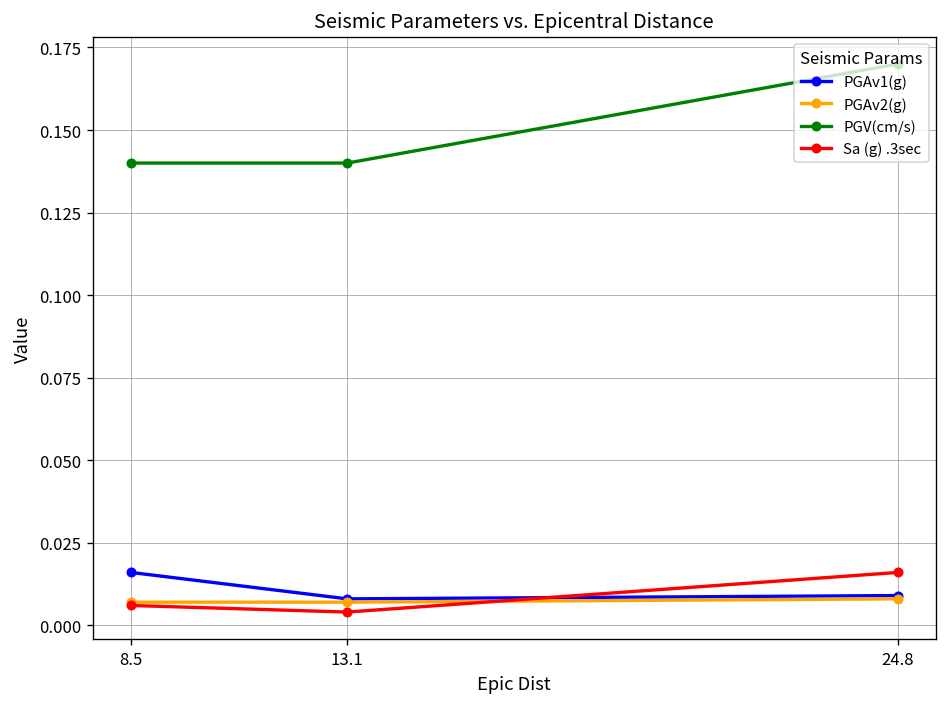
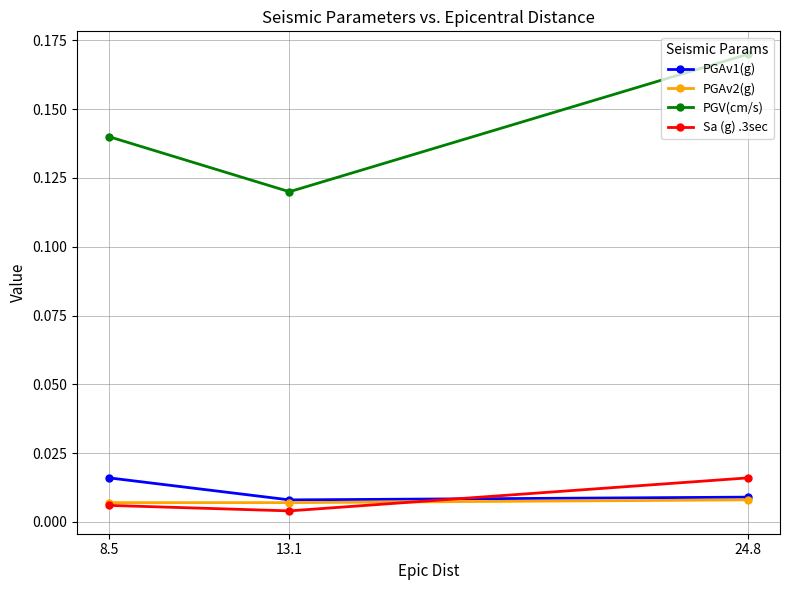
  {
    "PGAv1(g)": {
      "8.5": 0.016,
      "13.1": 0.008,
      "24.8": 0.009
    },
    "PGAv2(g)": {
      "8.5": 0.007,
      "13.1": 0.007,
      "24.8": 0.008
    },
    "PGV(cm/s)": {
      "8.5": 0.14,
-     "13.1": 0.14
+     "13.1": 0.12
    },
    "Sa (g) .3sec": {
      "8.5": 0.006,
      "13.1": 0.004,
      "24.8": 0.016
    }
  }
